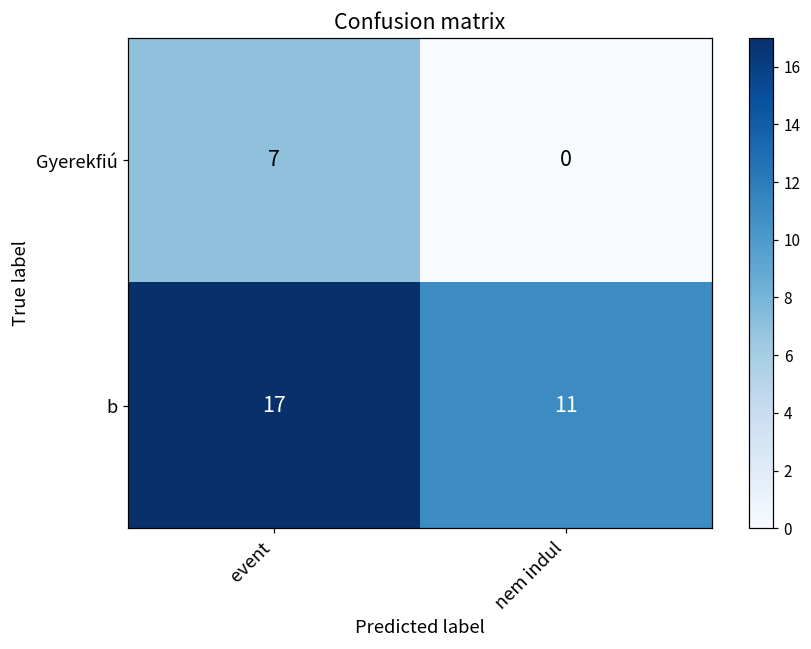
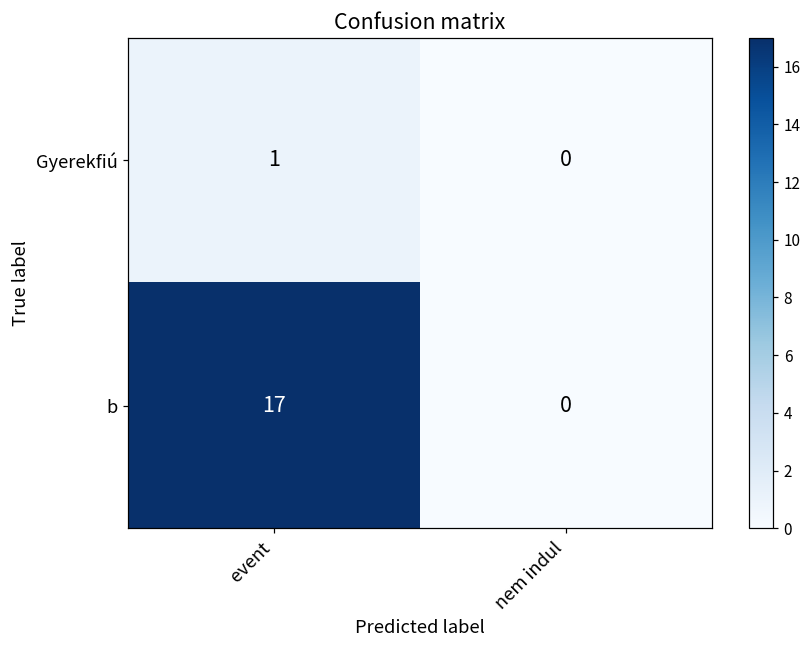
  {
    "Gyerekfiú": {
-     "event": 7,
+     "event": 1,
      "nem indul": 0
    },
    "b": {
      "event": 17,
-     "nem indul": 11
+     "nem indul": 0
    }
  }
